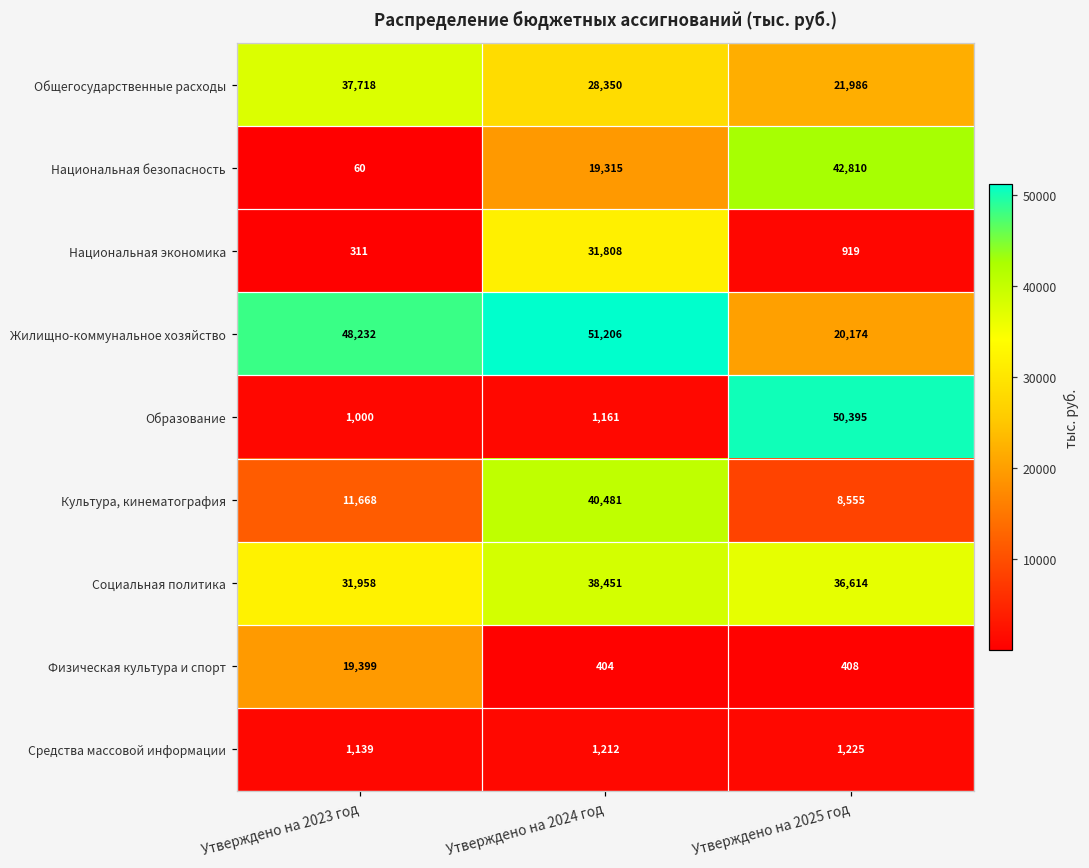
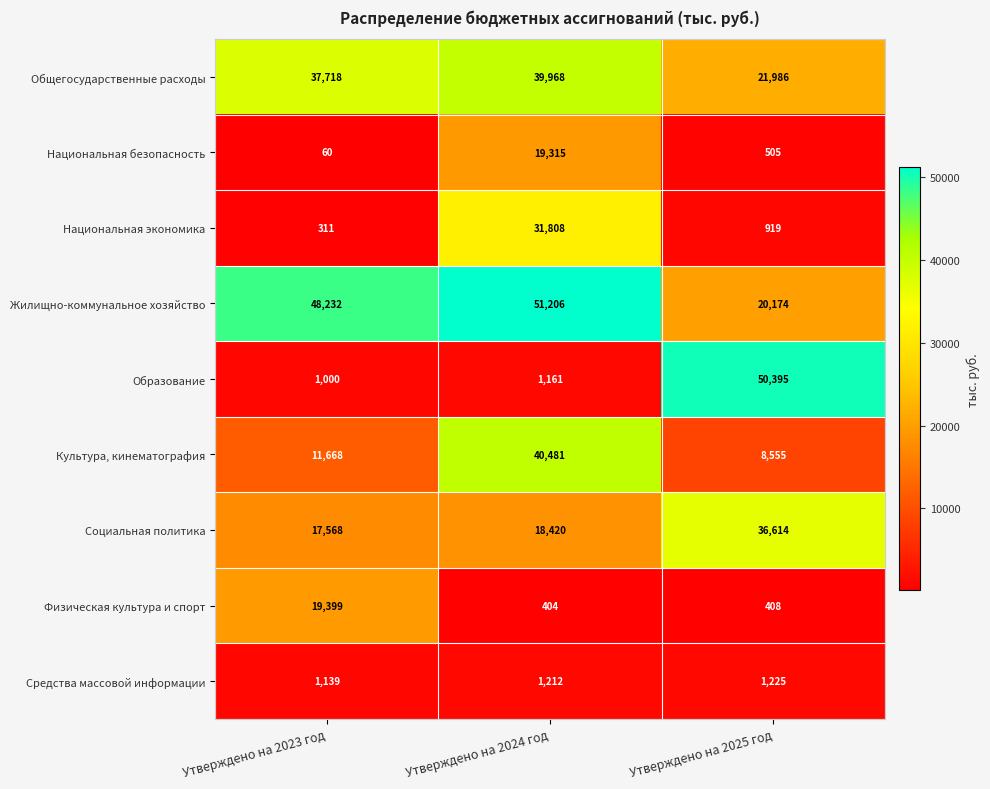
  {
    "Общегосударственные расходы": {
      "Утверждено на 2023 год": "37,718",
-     "Утверждено на 2024 год": "28,350",
+     "Утверждено на 2024 год": "39,968",
      "Утверждено на 2025 год": "21,986"
    },
    "Национальная безопасность": {
      "Утверждено на 2023 год": "60",
      "Утверждено на 2024 год": "19,315",
-     "Утверждено на 2025 год": "42,810"
+     "Утверждено на 2025 год": "505"
    },
    "Национальная экономика": {
      "Утверждено на 2023 год": "311",
      "Утверждено на 2024 год": "31,808",
      "Утверждено на 2025 год": "919"
    },
    "Жилищно-коммунальное хозяйство": {
      "Утверждено на 2023 год": "48,232",
      "Утверждено на 2024 год": "51,206",
      "Утверждено на 2025 год": "20,174"
    },
    "Образование": {
      "Утверждено на 2023 год": "1,000",
      "Утверждено на 2024 год": "1,161",
      "Утверждено на 2025 год": "50,395"
    },
    "Культура, кинематография": {
      "Утверждено на 2023 год": "11,668",
      "Утверждено на 2024 год": "40,481",
      "Утверждено на 2025 год": "8,555"
    },
    "Социальная политика": {
-     "Утверждено на 2023 год": "31,958",
-     "Утверждено на 2024 год": "38,451",
+     "Утверждено на 2023 год": "17,568",
+     "Утверждено на 2024 год": "18,420",
      "Утверждено на 2025 год": "36,614"
    },
    "Физическая культура и спорт": {
      "Утверждено на 2023 год": "19,399",
      "Утверждено на 2024 год": "404",
      "Утверждено на 2025 год": "408"
    },
    "Средства массовой информации": {
      "Утверждено на 2023 год": "1,139",
      "Утверждено на 2024 год": "1,212",
      "Утверждено на 2025 год": "1,225"
    }
  }
